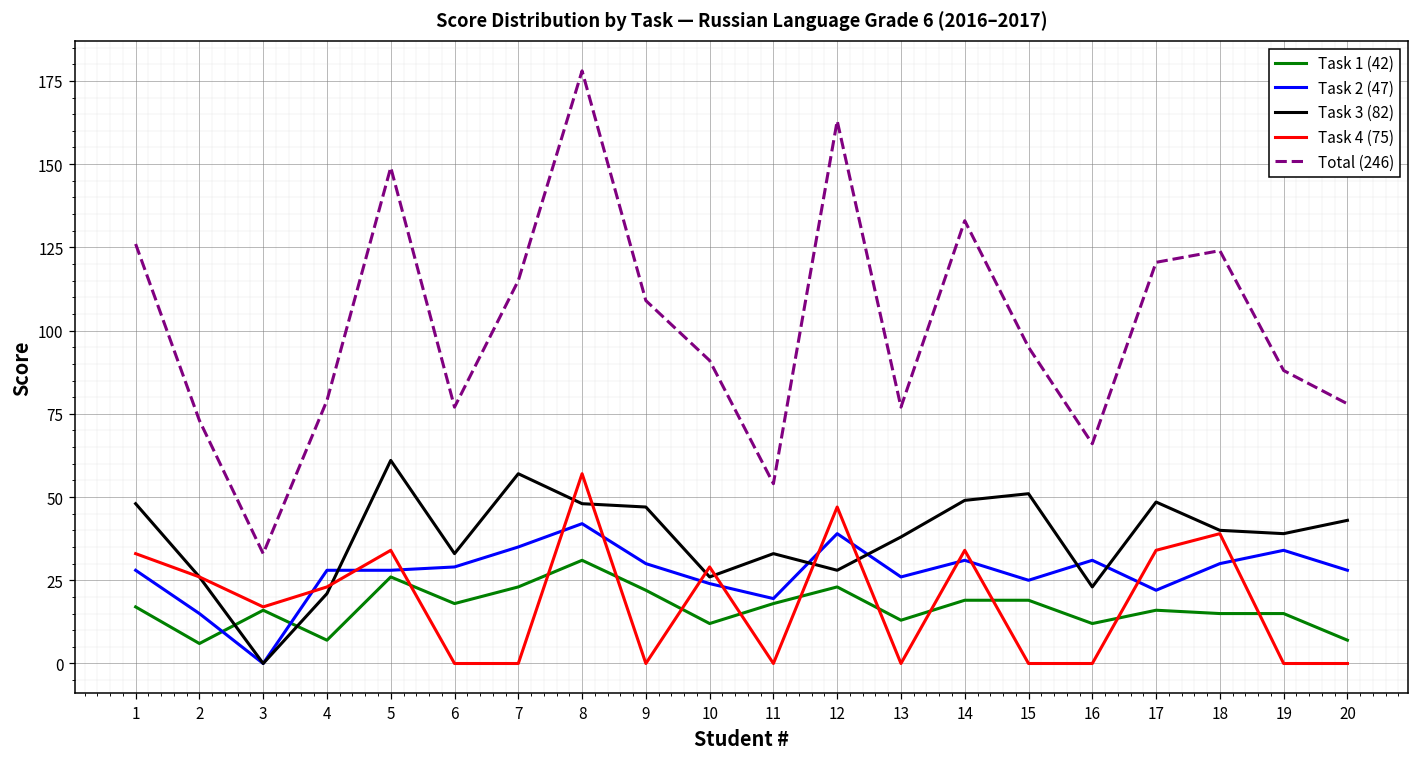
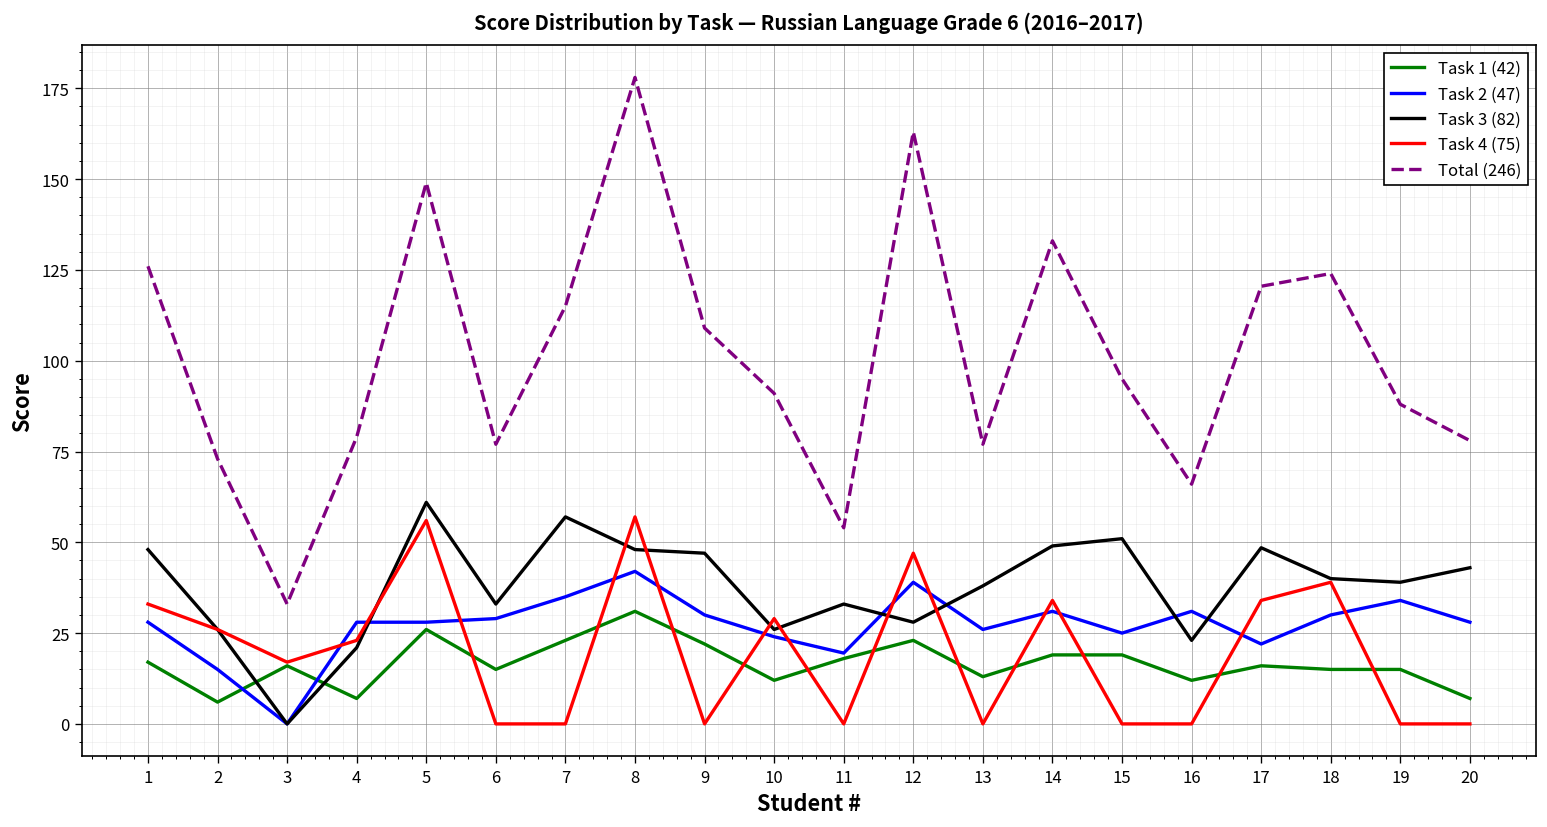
  {
    "Task 1 (42)": {
      "1": 17,
      "2": 6,
      "3": 16,
      "4": 7,
      "5": 26,
-     "6": 18,
+     "6": 15,
      "7": 23,
      "8": 31,
      "9": 22,
      "10": 12,
      "11": 18,
      "12": 23,
      "13": 13,
      "14": 19,
      "15": 19,
      "16": 12,
      "17": 16,
      "18": 15,
      "19": 15,
      "20": 7
    },
    "Task 2 (47)": {
      "1": 28,
      "2": 15,
      "4": 28,
      "5": 28,
      "6": 29,
      "7": 35,
      "8": 42,
      "9": 30,
      "10": 24,
      "11": 20,
      "12": 39,
      "13": 26,
      "14": 31,
      "15": 25,
      "16": 31,
      "17": 22,
      "18": 30,
      "19": 34,
      "20": 28
    },
    "Task 3 (82)": {
      "1": 48,
      "4": 21,
      "5": 61,
      "6": 33,
      "7": 57,
      "8": 48,
      "9": 47,
      "10": 26,
      "11": 33,
      "12": 28,
      "13": 38,
      "14": 49,
      "15": 51,
      "16": 23,
      "17": 49,
      "18": 40,
      "19": 39,
      "20": 43
    },
    "Task 4 (75)": {
      "1": 33,
      "3": 17,
      "4": 23,
-     "5": 34,
+     "5": 56,
      "6": 0,
      "7": 0,
      "8": 57,
      "9": 0,
      "10": 29,
      "11": 0,
      "12": 47,
      "13": 0,
      "14": 34,
      "15": 0,
      "16": 0,
      "17": 34,
      "18": 39,
      "19": 0,
      "20": 0
    },
    "Total (246)": {
      "1": 126,
      "2": 73,
      "3": 33,
      "4": 79,
      "5": 149,
      "6": 77,
      "7": 115,
      "8": 178,
      "9": 109,
      "10": 91,
      "11": 54,
      "12": 163,
      "13": 77,
      "14": 133,
      "15": 95,
      "16": 66,
      "17": 121,
      "18": 124,
      "19": 88,
      "20": 78
    }
  }
